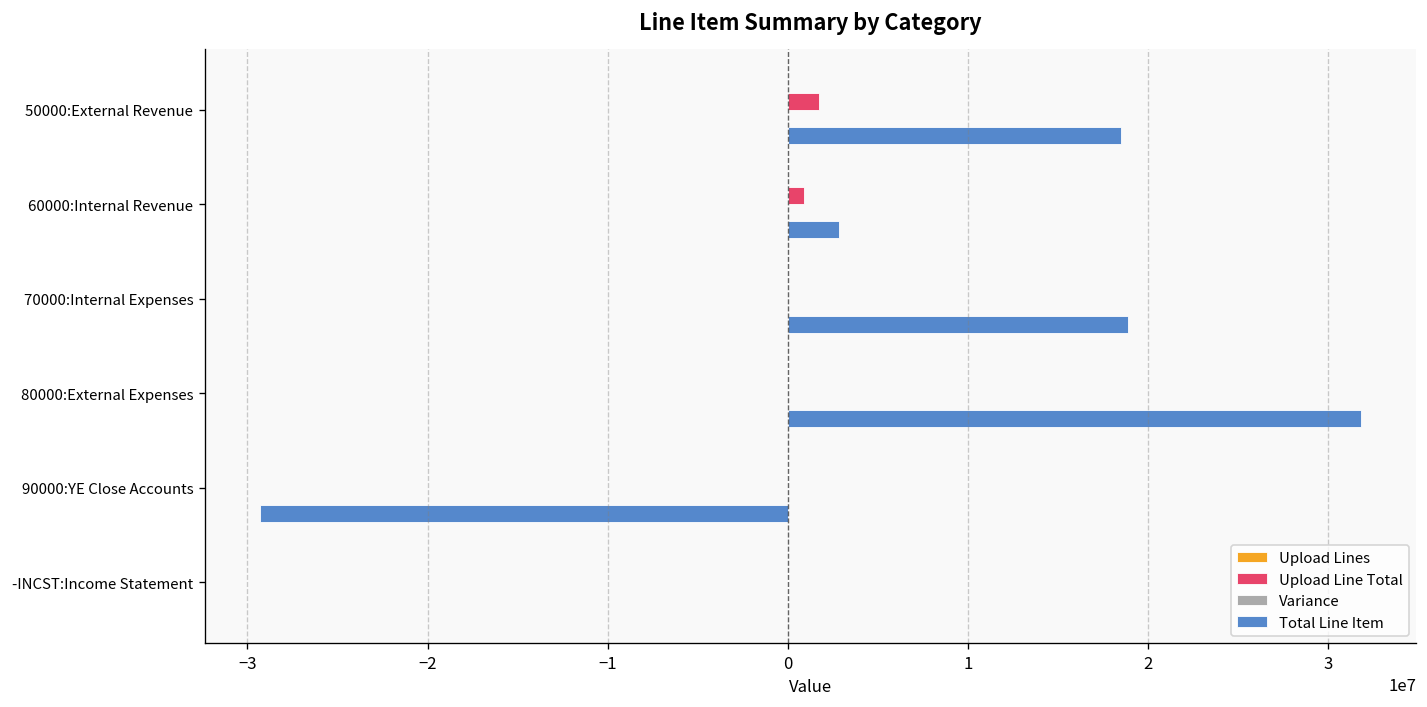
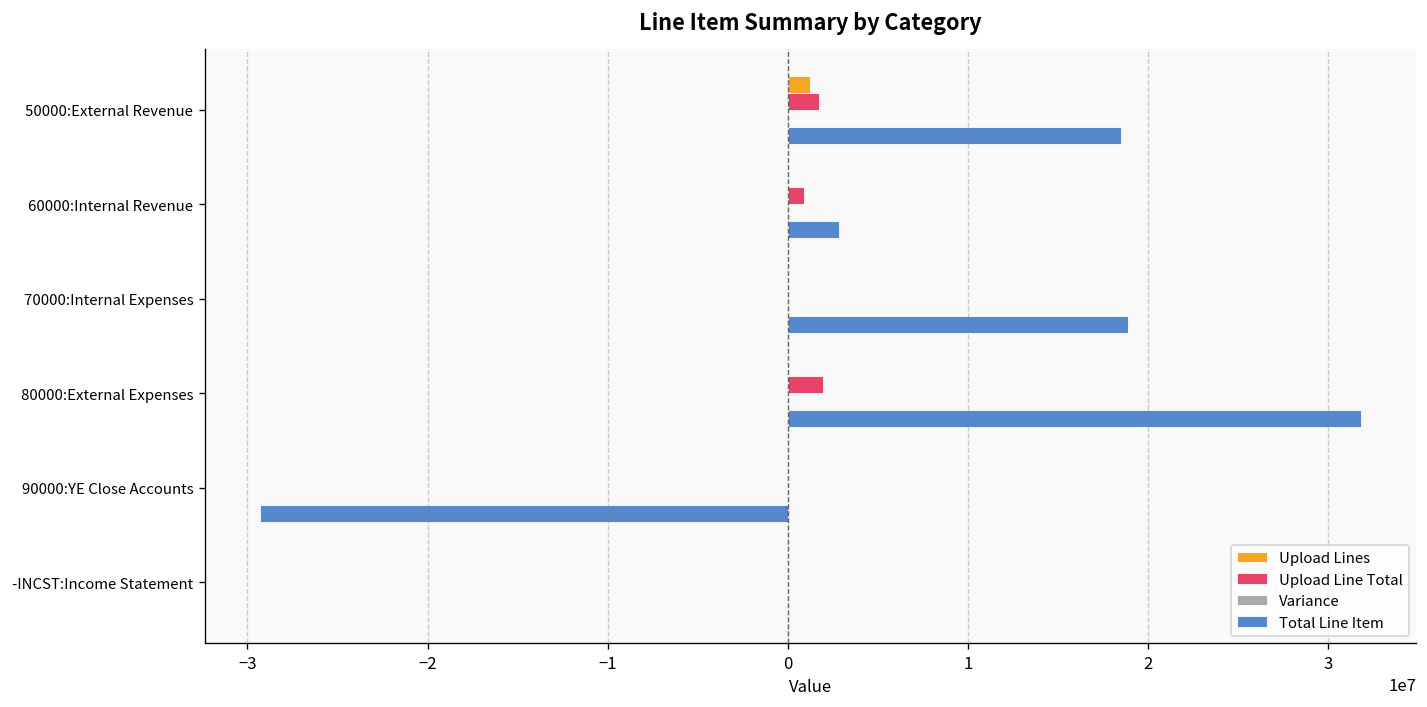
  {
    "Upload Lines": {
-     "50000:External Revenue": 0,
+     "50000:External Revenue": 1200000,
      "70000:Internal Expenses": 0,
      "90000:YE Close Accounts": 0,
      "-INCST:Income Statement": 0
    },
    "Upload Line Total": {
      "50000:External Revenue": 1800000,
      "60000:Internal Revenue": 900000,
      "70000:Internal Expenses": 0,
-     "80000:External Expenses": 0,
+     "80000:External Expenses": 1900000,
      "90000:YE Close Accounts": 0,
      "-INCST:Income Statement": 0
    },
    "Variance": {
      "50000:External Revenue": 0,
      "60000:Internal Revenue": 0,
      "70000:Internal Expenses": 0,
      "80000:External Expenses": 0,
      "90000:YE Close Accounts": 0,
      "-INCST:Income Statement": 0
    },
    "Total Line Item": {
      "50000:External Revenue": 18500000,
      "60000:Internal Revenue": 2900000,
      "70000:Internal Expenses": 18900000,
      "80000:External Expenses": 31800000,
      "90000:YE Close Accounts": -29300000,
      "-INCST:Income Statement": 0
    }
  }
